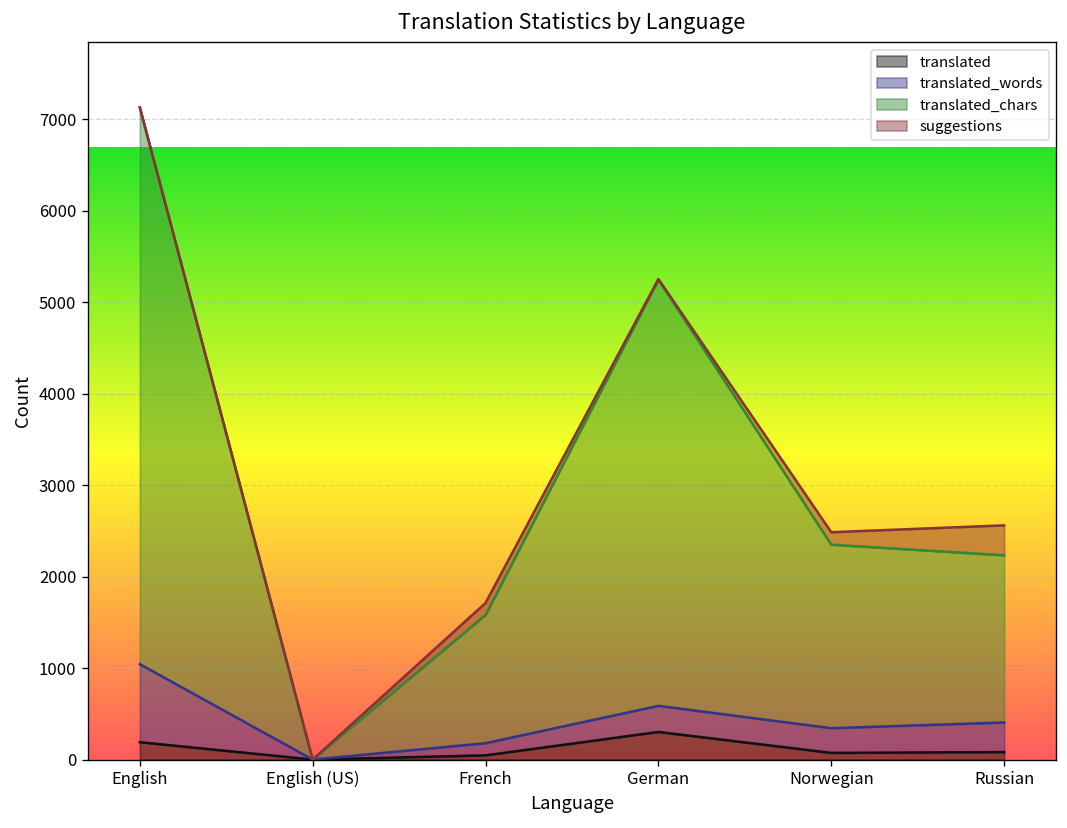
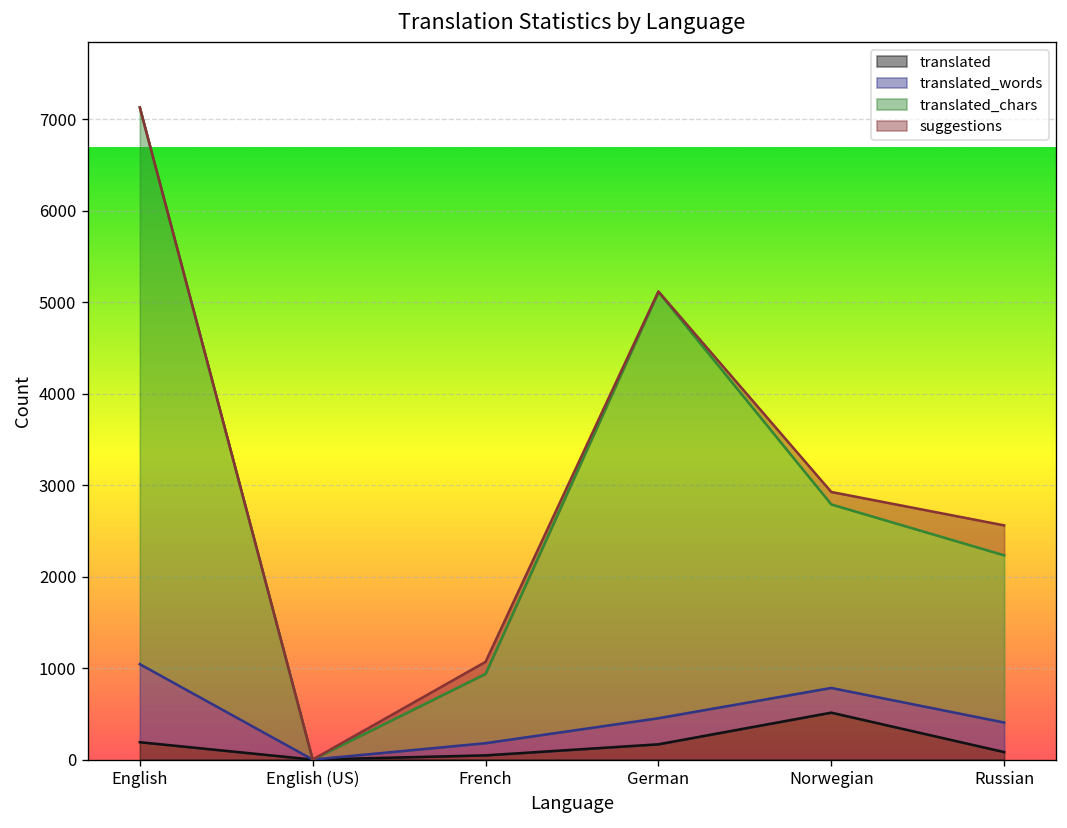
  {
    "translated": {
      "English": 200,
      "French": 0,
-     "German": 300,
-     "Norwegian": 100,
+     "German": 200,
+     "Norwegian": 500,
      "Russian": 100
    },
    "translated_words": {
      "English": 900,
      "French": 100,
      "German": 300,
      "Norwegian": 300,
      "Russian": 300
    },
    "translated_chars": {
-     "French": 1400,
+     "French": 800,
      "Norwegian": 2000,
      "Russian": 1800
    },
    "suggestions": {
      "French": 100,
      "Norwegian": 100,
      "Russian": 300
    }
  }
